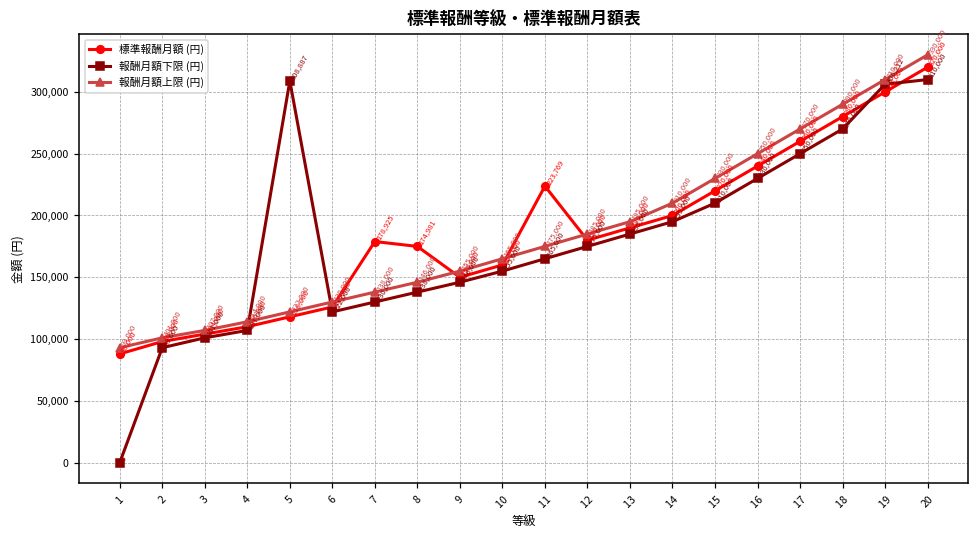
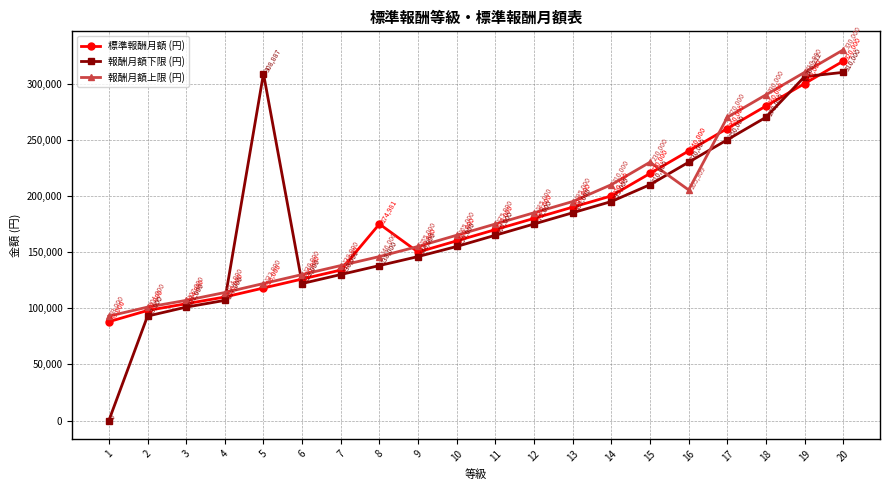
  {
    "標準報酬月額 (円)": {
-     "7": "178,925",
+     "7": "134,000",
      "8": "174,981",
-     "11": "223,769"
+     "11": "170,000"
    },
    "報酬月額下限 (円)": {
      "1": "0",
      "5": "308,887"
    },
    "報酬月額上限 (円)": {
-     "16": "250,000"
+     "16": "205,309"
    }
  }
